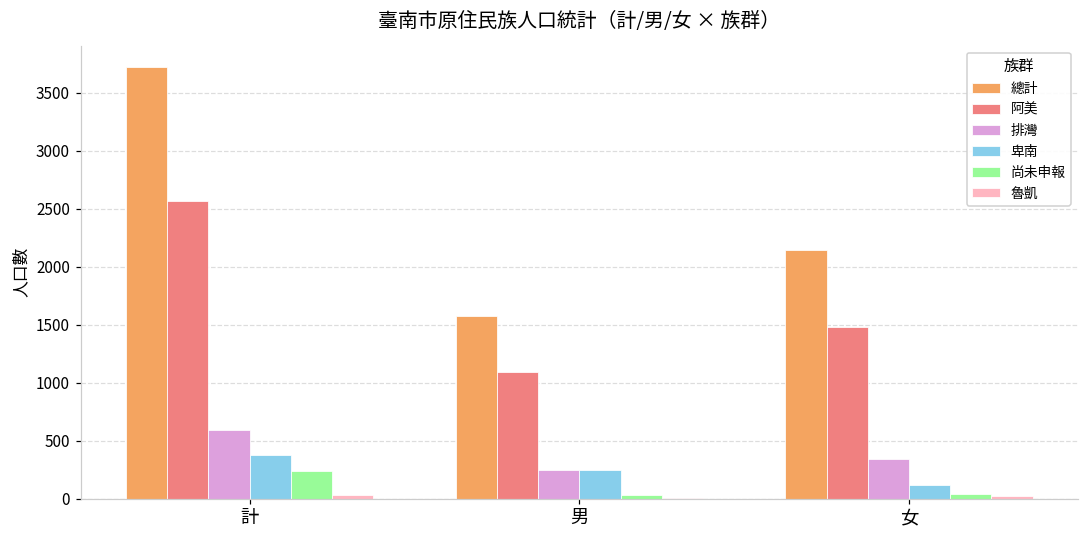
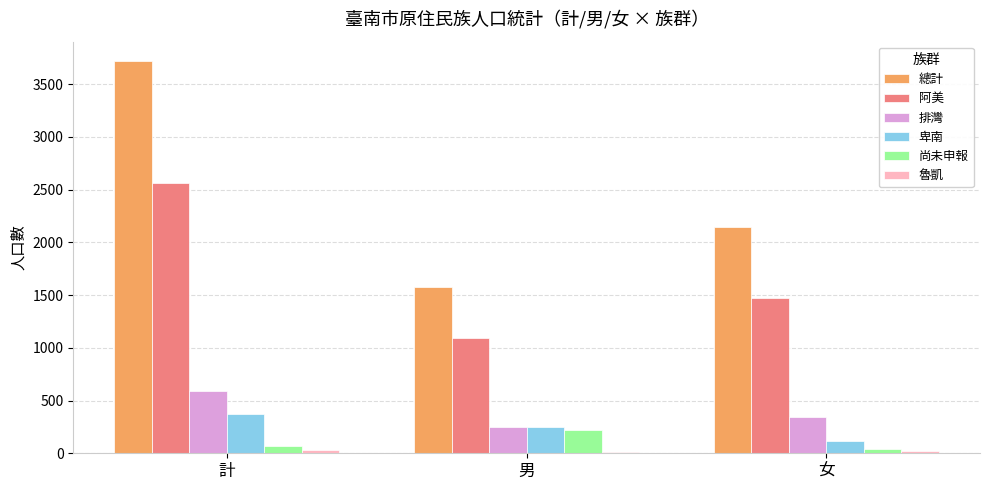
  {
    "卑南": {
      "計": 370,
      "男": 250,
      "女": 110
    },
    "尚未申報": {
-     "計": 240,
-     "男": 30,
+     "計": 70,
+     "男": 220,
      "女": 40
    }
  }
